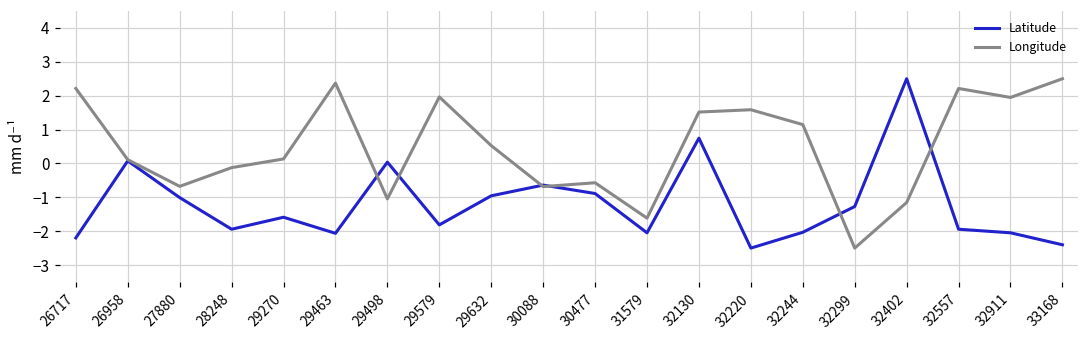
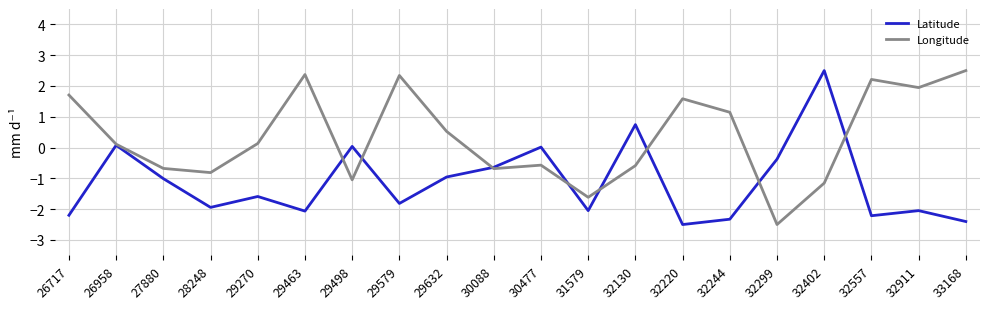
  {
    "Latitude": {
      "26717": -2.2,
      "27880": -1.0,
      "28248": -1.9,
      "29270": -1.6,
      "29463": -2.1,
      "29498": 0.0,
      "29579": -1.8,
      "29632": -1.0,
-     "30477": -0.9,
+     "30477": 0.0,
      "31579": -2.0,
      "32130": 0.7,
      "32220": -2.5,
-     "32244": -2.0,
-     "32299": -1.3,
+     "32244": -2.3,
+     "32299": -0.4,
      "32402": 2.5,
-     "32557": -1.9,
+     "32557": -2.2,
      "32911": -2.0,
      "33168": -2.4
    },
    "Longitude": {
-     "26717": 2.2,
+     "26717": 1.7,
      "27880": -0.7,
-     "28248": -0.1,
+     "28248": -0.8,
      "29270": 0.1,
      "29463": 2.4,
      "29498": -1.0,
-     "29579": 2.0,
+     "29579": 2.3,
      "29632": 0.5,
      "30477": -0.6,
      "31579": -1.6,
-     "32130": 1.5,
+     "32130": -0.6,
      "32220": 1.6,
      "32244": 1.1,
      "32299": -2.5,
      "32402": -1.2,
      "32557": 2.2,
      "32911": 1.9,
      "33168": 2.5
    }
  }
